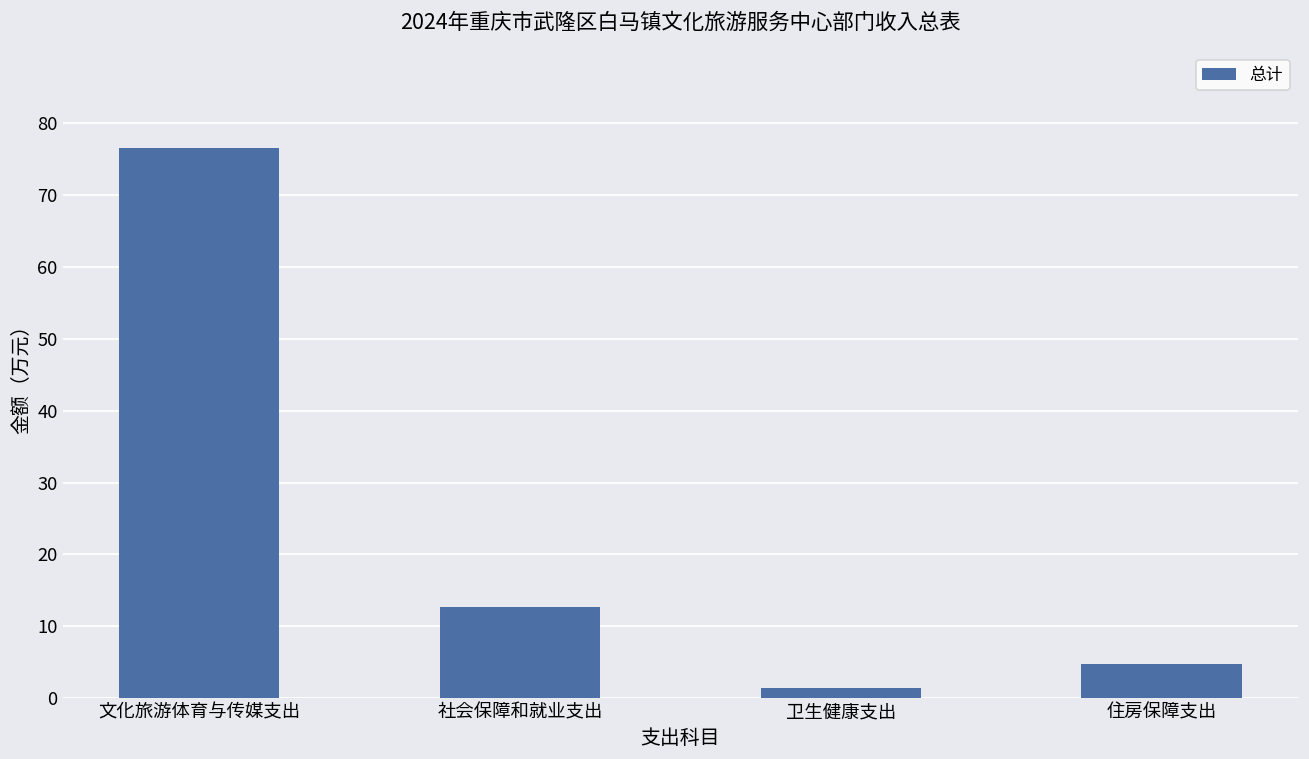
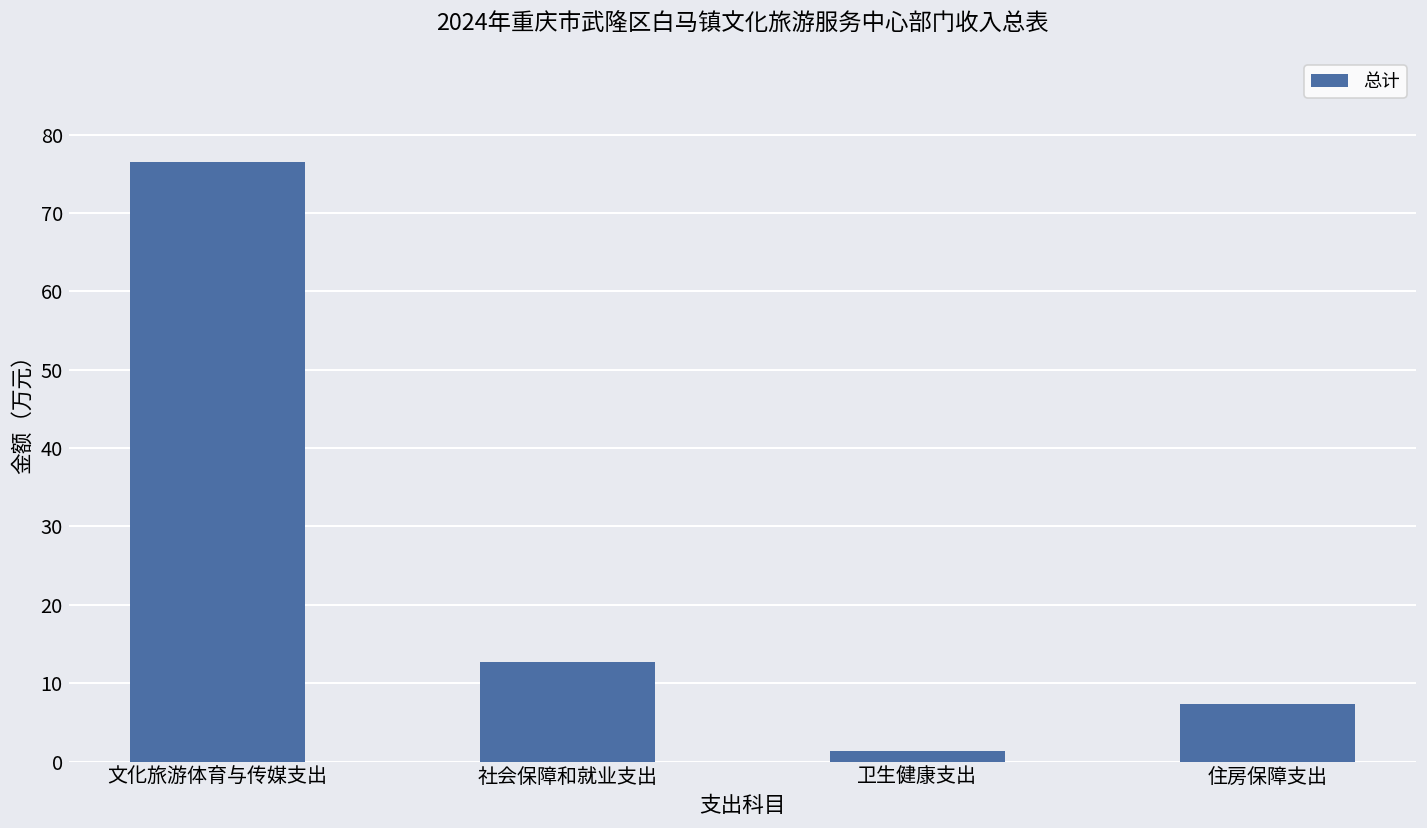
  {
    "文化旅游体育与传媒支出": 77,
    "社会保障和就业支出": 13,
    "卫生健康支出": 1,
-   "住房保障支出": 5
+   "住房保障支出": 7
  }
